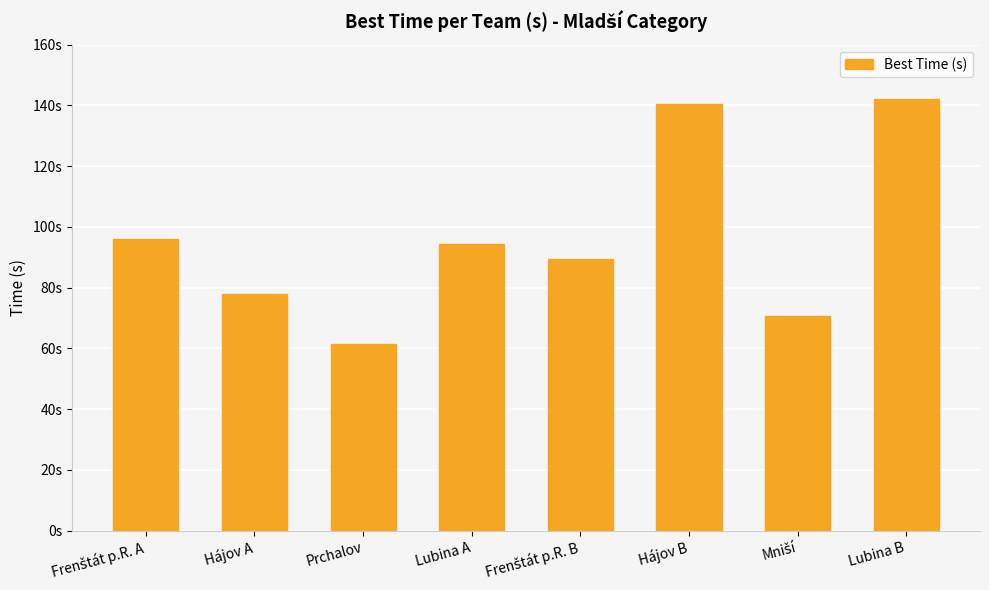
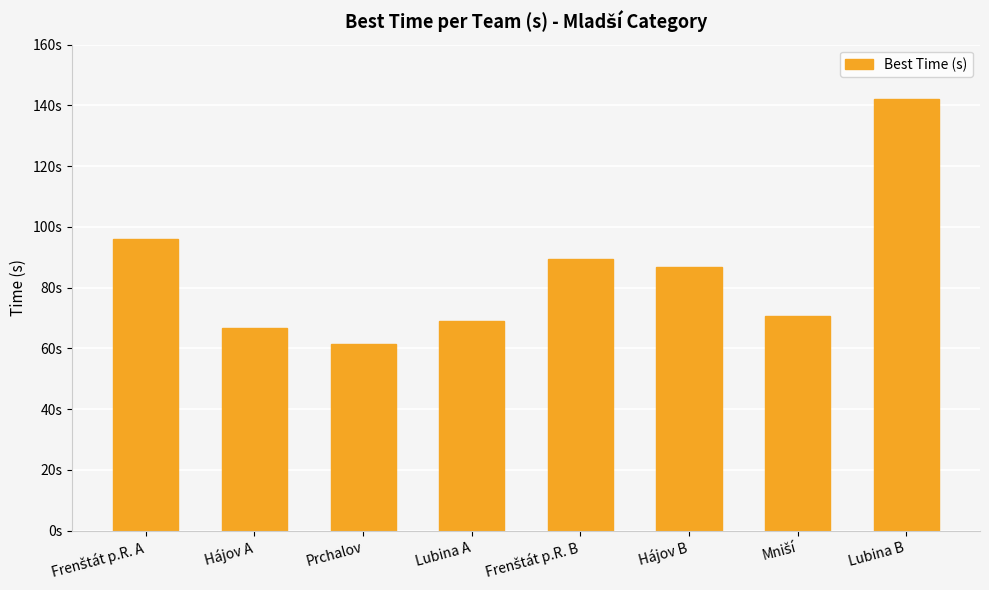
  {
    "Frenštát p.R. A": "96s",
-   "Hájov A": "78s",
+   "Hájov A": "67s",
    "Prchalov": "61s",
-   "Lubina A": "94s",
+   "Lubina A": "69s",
    "Frenštát p.R. B": "89s",
-   "Hájov B": "141s",
+   "Hájov B": "87s",
    "Mniší": "71s",
    "Lubina B": "142s"
  }
